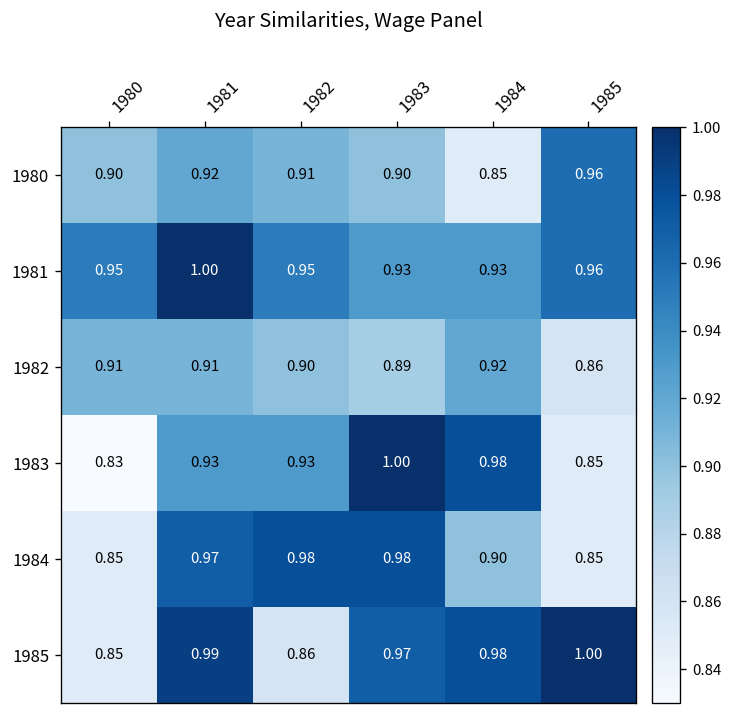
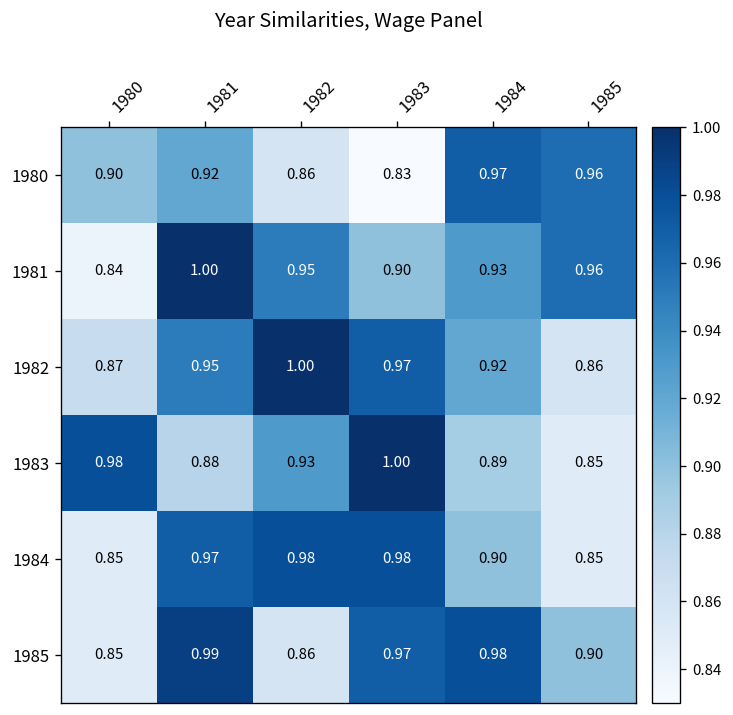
  {
    "1980": {
      "1980": 0.90,
      "1981": 0.92,
-     "1982": 0.91,
-     "1983": 0.90,
-     "1984": 0.85,
+     "1982": 0.86,
+     "1983": 0.83,
+     "1984": 0.97,
      "1985": 0.96
    },
    "1981": {
-     "1980": 0.95,
+     "1980": 0.84,
      "1981": 1.00,
      "1982": 0.95,
-     "1983": 0.93,
+     "1983": 0.90,
      "1984": 0.93,
      "1985": 0.96
    },
    "1982": {
-     "1980": 0.91,
-     "1981": 0.91,
-     "1982": 0.90,
-     "1983": 0.89,
+     "1980": 0.87,
+     "1981": 0.95,
+     "1982": 1.00,
+     "1983": 0.97,
      "1984": 0.92,
      "1985": 0.86
    },
    "1983": {
-     "1980": 0.83,
-     "1981": 0.93,
+     "1980": 0.98,
+     "1981": 0.88,
      "1982": 0.93,
      "1983": 1.00,
-     "1984": 0.98,
+     "1984": 0.89,
      "1985": 0.85
    },
    "1984": {
      "1980": 0.85,
      "1981": 0.97,
      "1982": 0.98,
      "1983": 0.98,
      "1984": 0.90,
      "1985": 0.85
    },
    "1985": {
      "1980": 0.85,
      "1981": 0.99,
      "1982": 0.86,
      "1983": 0.97,
      "1984": 0.98,
-     "1985": 1.00
+     "1985": 0.90
    }
  }
